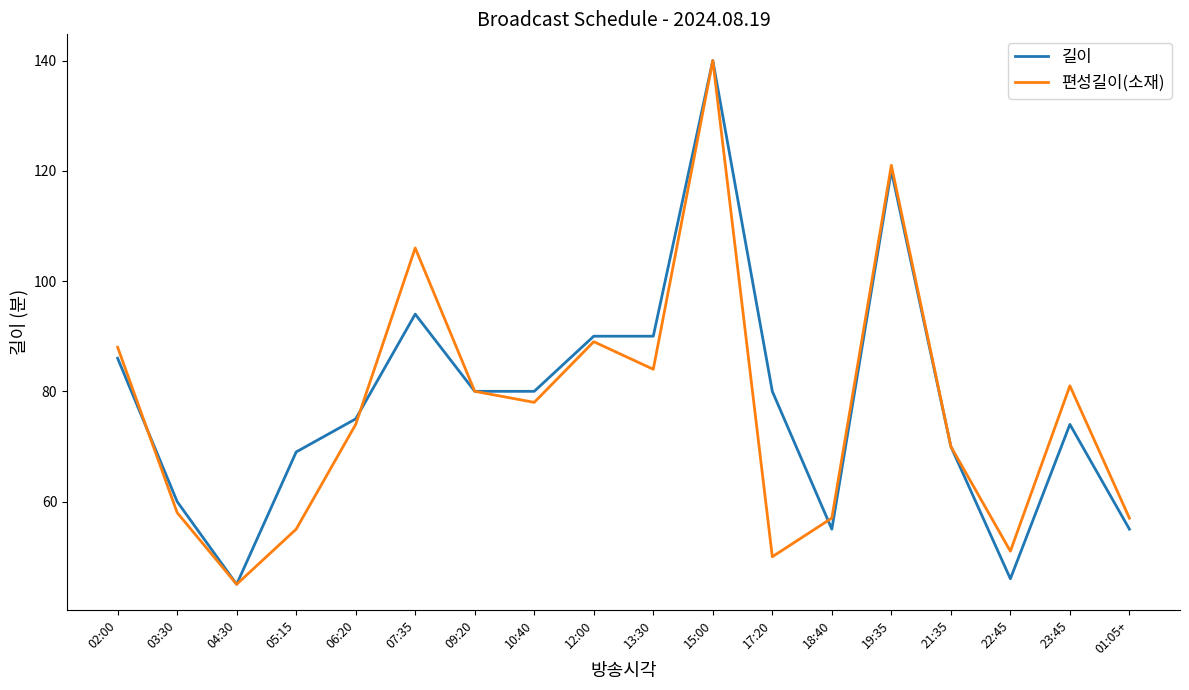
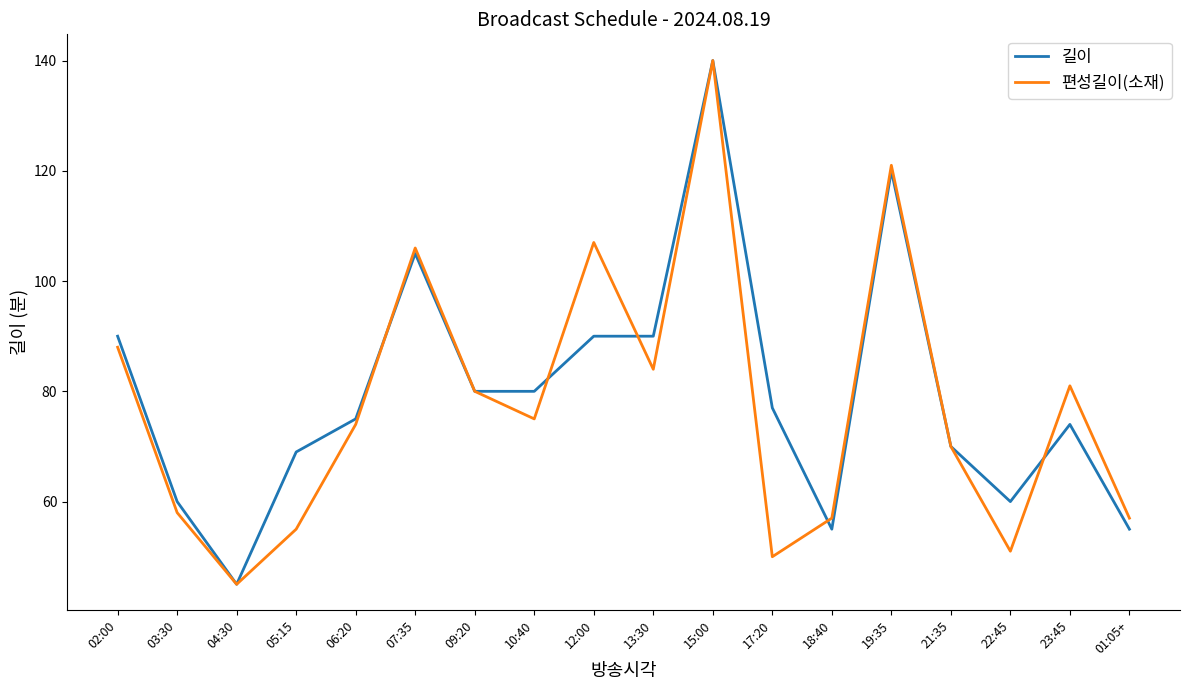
  {
    "길이": {
-     "02:00": 86,
+     "02:00": 90,
      "03:30": 60,
      "05:15": 69,
      "06:20": 75,
-     "07:35": 94,
+     "07:35": 105,
      "10:40": 80,
      "12:00": 90,
      "13:30": 90,
-     "17:20": 80,
+     "17:20": 77,
      "18:40": 55,
      "19:35": 120,
-     "22:45": 46,
+     "22:45": 60,
      "23:45": 74,
      "01:05+": 55
    },
    "편성길이(소재)": {
      "02:00": 88,
      "03:30": 58,
      "05:15": 55,
      "06:20": 74,
      "07:35": 106,
-     "10:40": 78,
-     "12:00": 89,
+     "10:40": 75,
+     "12:00": 107,
      "13:30": 84,
      "17:20": 50,
      "18:40": 57,
      "19:35": 121,
      "22:45": 51,
      "23:45": 81,
      "01:05+": 57
    }
  }
